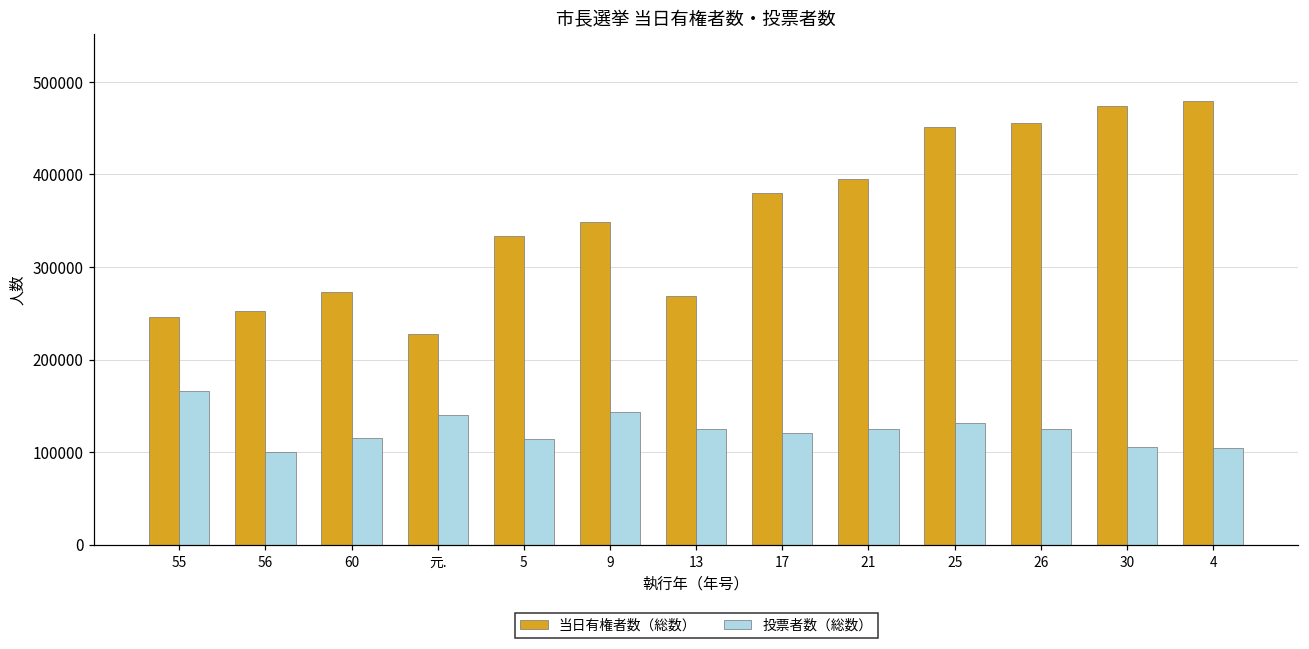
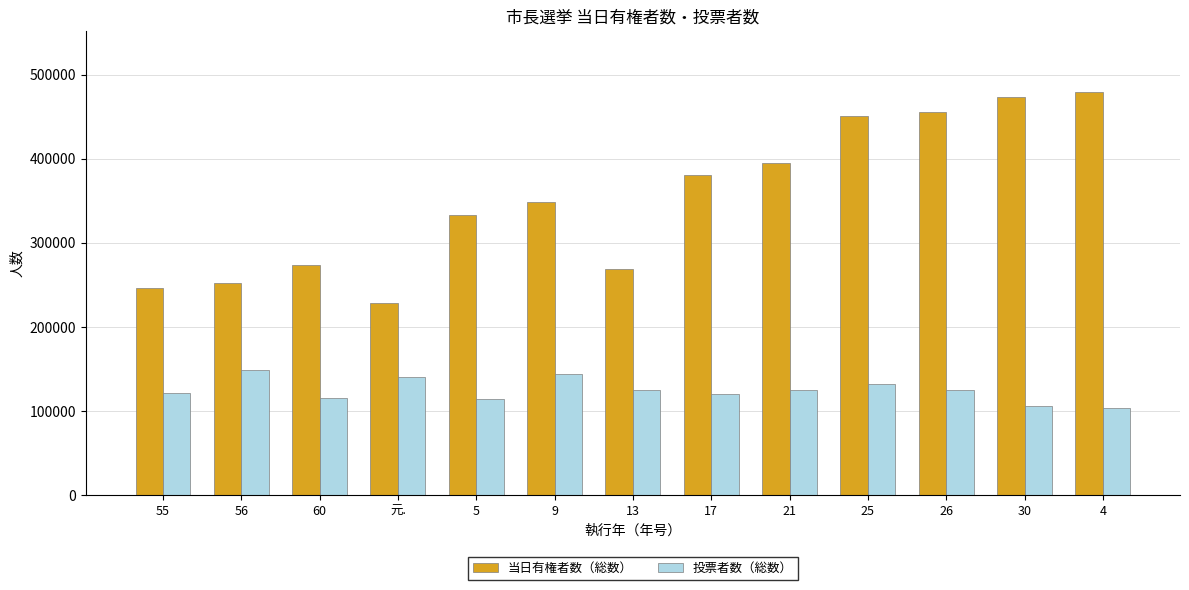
  {
    "当日有権者数（総数）": {
      "55": 250000,
      "56": 250000,
      "60": 270000,
      "元.": 230000,
      "5": 330000,
      "9": 350000,
      "13": 270000,
      "17": 380000,
      "21": 390000,
      "25": 450000,
      "26": 460000,
      "30": 470000,
      "4": 480000
    },
    "投票者数（総数）": {
-     "55": 170000,
-     "56": 100000,
+     "55": 120000,
+     "56": 150000,
      "60": 120000,
      "元.": 140000,
      "5": 110000,
      "9": 140000,
      "13": 130000,
      "17": 120000,
      "21": 130000,
      "25": 130000,
      "26": 120000,
      "30": 110000,
      "4": 100000
    }
  }
